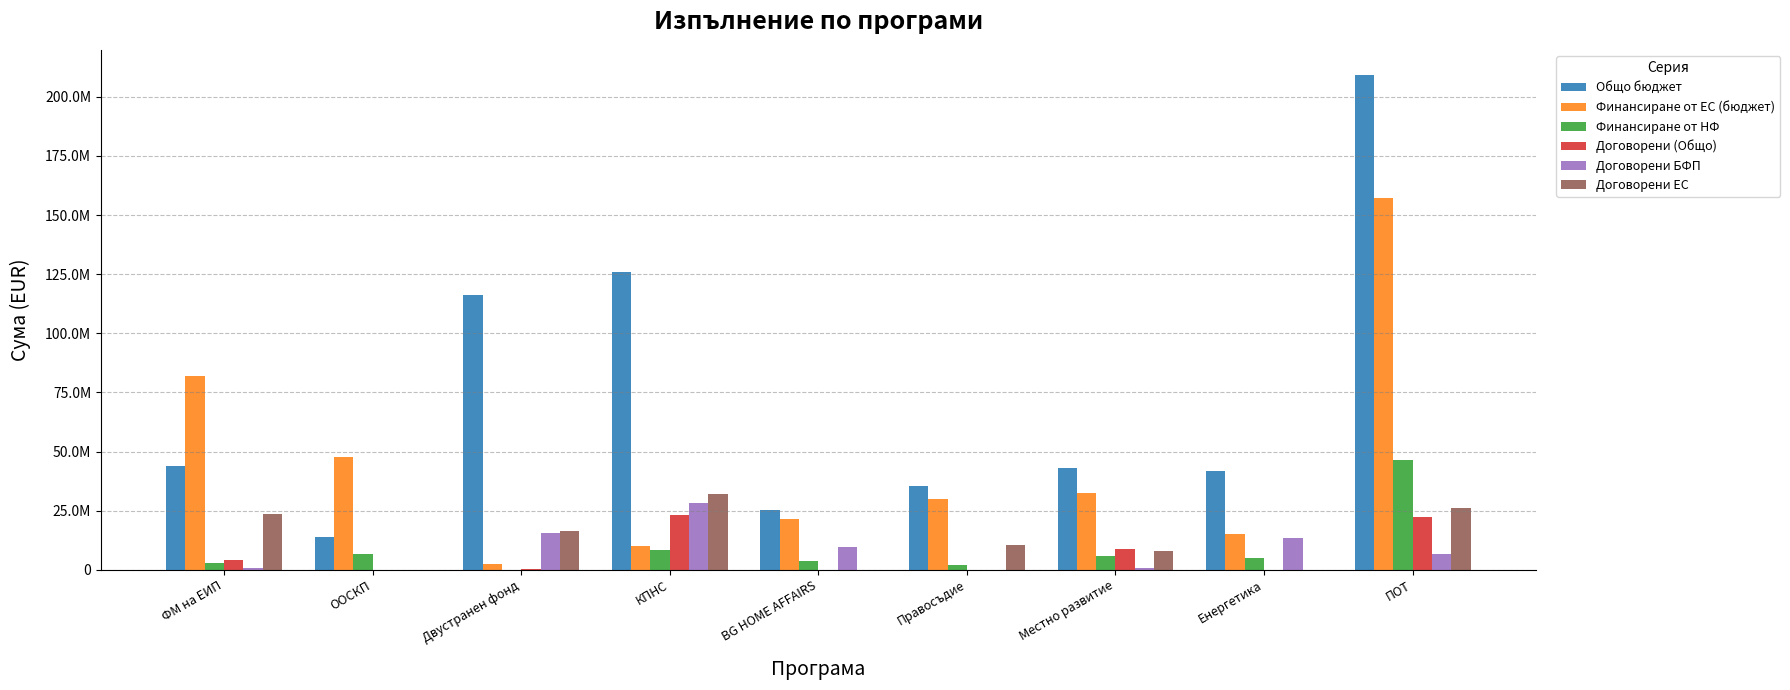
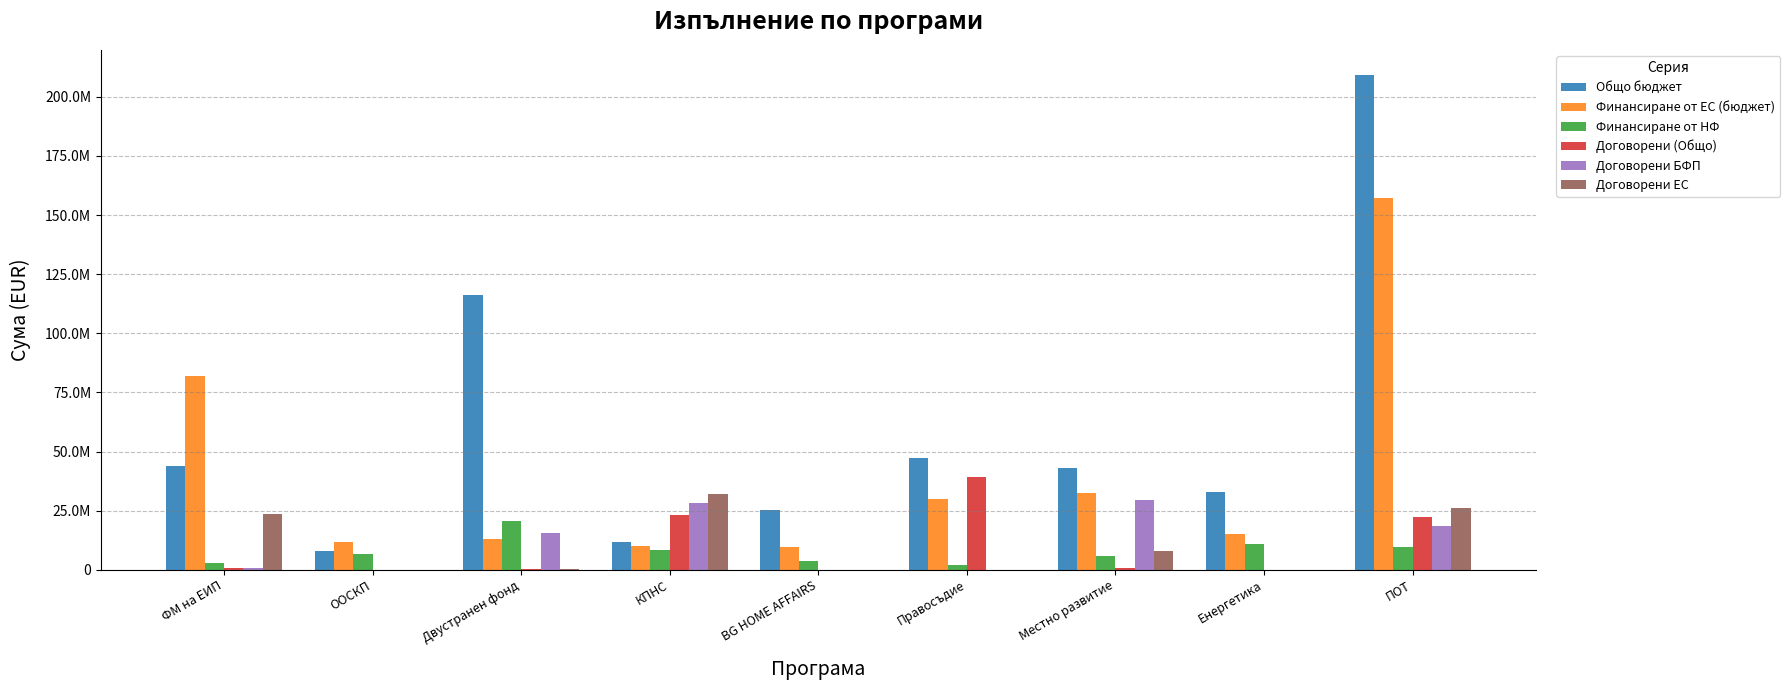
  {
    "Общо бюджет": {
      "ФМ на ЕИП": 44000000,
-     "ООСКП": 14000000,
+     "ООСКП": 8000000,
      "Двустранен фонд": 116000000,
-     "КПНС": 126000000,
+     "КПНС": 12000000,
      "BG HOME AFFAIRS": 25000000,
-     "Правосъдие": 35000000,
+     "Правосъдие": 47000000,
      "Местно развитие": 43000000,
-     "Енергетика": 42000000,
+     "Енергетика": 33000000,
      "ПОТ": 209000000
    },
    "Финансиране от ЕС (бюджет)": {
      "ФМ на ЕИП": 82000000,
-     "ООСКП": 48000000,
-     "Двустранен фонд": 3000000,
+     "ООСКП": 12000000,
+     "Двустранен фонд": 13000000,
      "КПНС": 10000000,
-     "BG HOME AFFAIRS": 21000000,
+     "BG HOME AFFAIRS": 10000000,
      "Правосъдие": 30000000,
      "Местно развитие": 33000000,
      "Енергетика": 15000000,
      "ПОТ": 157000000
    },
    "Финансиране от НФ": {
      "ФМ на ЕИП": 3000000,
      "ООСКП": 7000000,
-     "Двустранен фонд": 0,
+     "Двустранен фонд": 21000000,
      "КПНС": 8000000,
      "BG HOME AFFAIRS": 4000000,
      "Правосъдие": 2000000,
      "Местно развитие": 6000000,
-     "Енергетика": 5000000,
-     "ПОТ": 47000000
+     "Енергетика": 11000000,
+     "ПОТ": 10000000
    },
    "Договорени (Общо)": {
-     "ФМ на ЕИП": 4000000,
+     "ФМ на ЕИП": 1000000,
      "КПНС": 23000000,
-     "Правосъдие": 0,
-     "Местно развитие": 9000000,
+     "Правосъдие": 39000000,
+     "Местно развитие": 1000000,
      "ПОТ": 22000000
    },
    "Договорени БФП": {
      "Двустранен фонд": 16000000,
      "КПНС": 28000000,
-     "BG HOME AFFAIRS": 10000000,
+     "BG HOME AFFAIRS": 0,
      "Правосъдие": 0,
-     "Местно развитие": 1000000,
-     "Енергетика": 13000000,
-     "ПОТ": 7000000
+     "Местно развитие": 30000000,
+     "Енергетика": 0,
+     "ПОТ": 19000000
    },
    "Договорени ЕС": {
      "ФМ на ЕИП": 24000000,
-     "Двустранен фонд": 16000000,
+     "Двустранен фонд": 0,
      "КПНС": 32000000,
-     "Правосъдие": 11000000,
+     "Правосъдие": 0,
      "Местно развитие": 8000000,
      "ПОТ": 26000000
    }
  }
